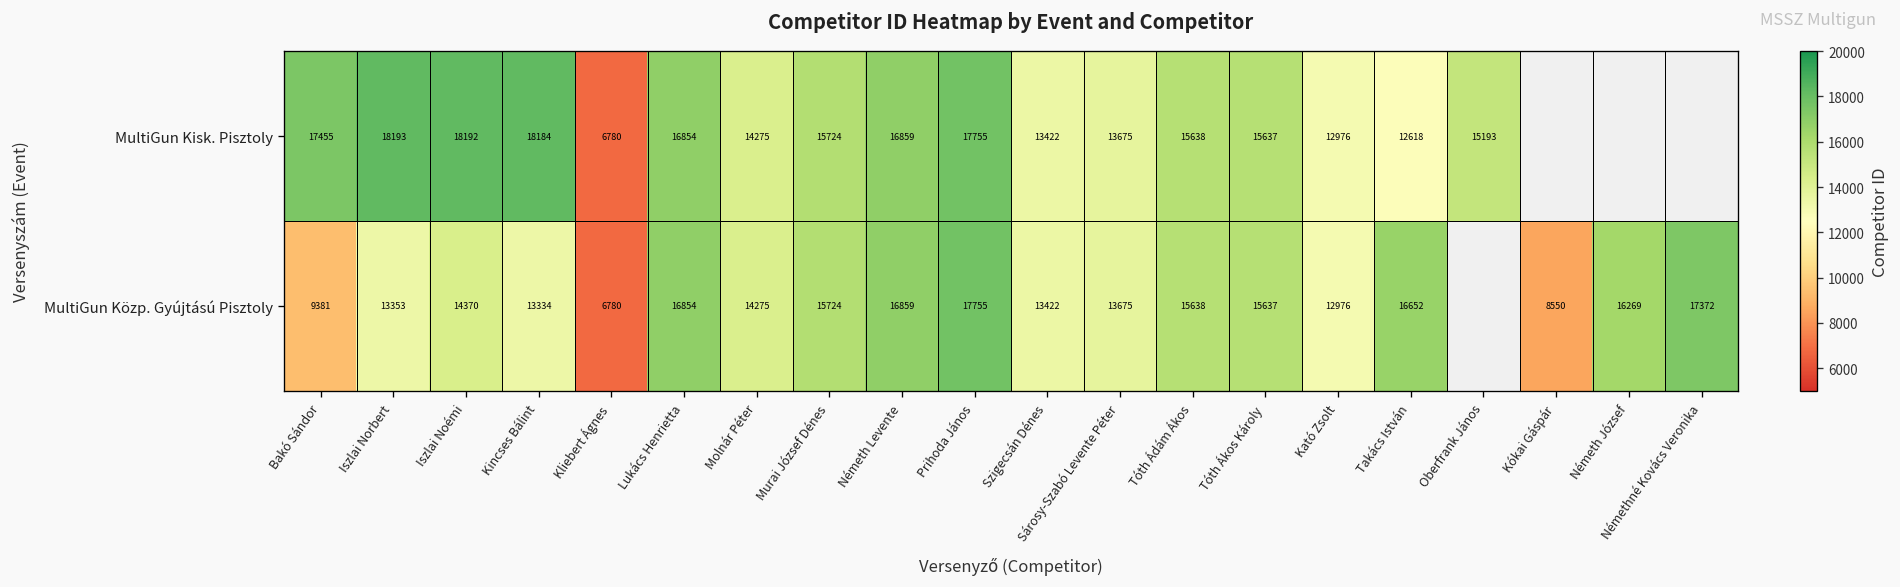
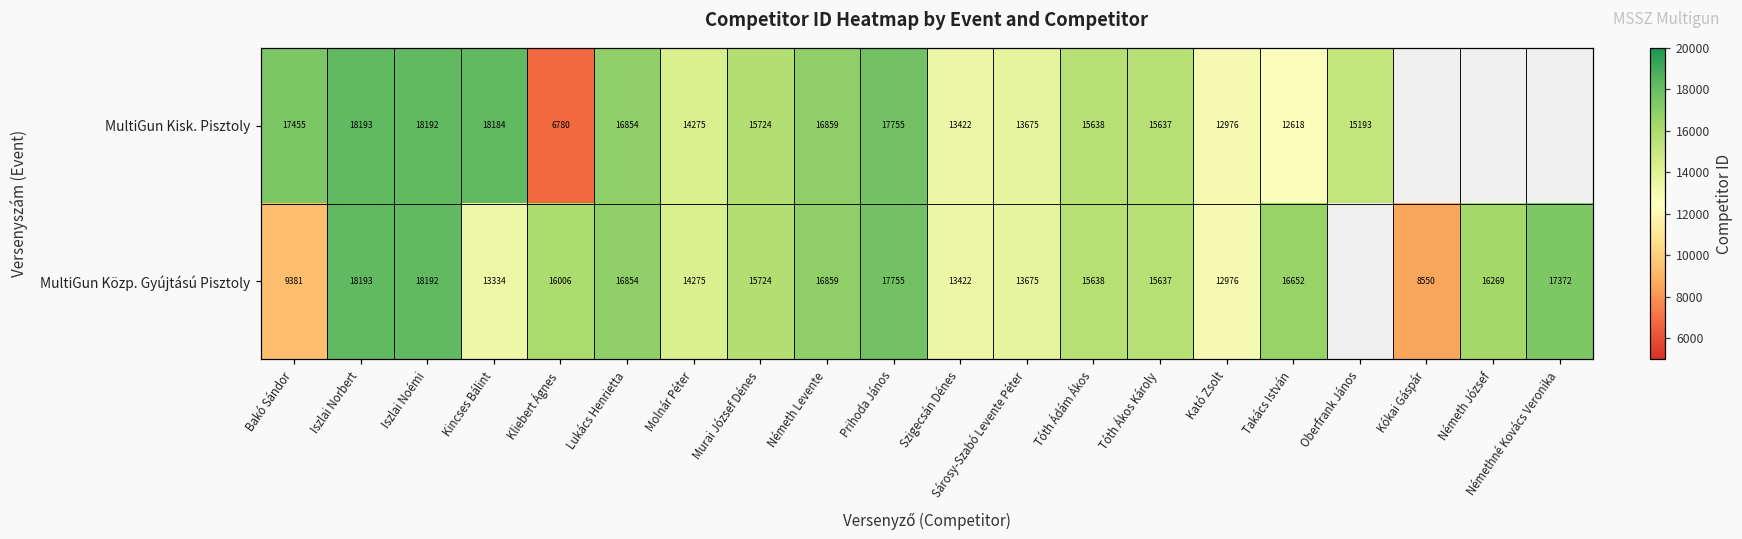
  {
    "MultiGun Kisk. Pisztoly": {
      "Bakó Sándor": 17455,
      "Iszlai Norbert": 18193,
      "Iszlai Noémi": 18192,
      "Kincses Bálint": 18184,
      "Kliebert Ágnes": 6780,
      "Lukács Henrietta": 16854,
      "Molnár Péter": 14275,
      "Murai József Dénes": 15724,
      "Németh Levente": 16859,
      "Prihoda János": 17755,
      "Szigecsán Dénes": 13422,
      "Sárosy-Szabó Levente Péter": 13675,
      "Tóth Ádám Ákos": 15638,
      "Tóth Ákos Károly": 15637,
      "Kató Zsolt": 12976,
      "Takács István": 12618,
      "Oberfrank János": 15193
    },
    "MultiGun Közp. Gyújtású Pisztoly": {
      "Bakó Sándor": 9381,
-     "Iszlai Norbert": 13353,
-     "Iszlai Noémi": 14370,
+     "Iszlai Norbert": 18193,
+     "Iszlai Noémi": 18192,
      "Kincses Bálint": 13334,
-     "Kliebert Ágnes": 6780,
+     "Kliebert Ágnes": 16006,
      "Lukács Henrietta": 16854,
      "Molnár Péter": 14275,
      "Murai József Dénes": 15724,
      "Németh Levente": 16859,
      "Prihoda János": 17755,
      "Szigecsán Dénes": 13422,
      "Sárosy-Szabó Levente Péter": 13675,
      "Tóth Ádám Ákos": 15638,
      "Tóth Ákos Károly": 15637,
      "Kató Zsolt": 12976,
      "Takács István": 16652,
      "Kókai Gáspár": 8550,
      "Németh József": 16269,
      "Némethné Kovács Veronika": 17372
    }
  }
